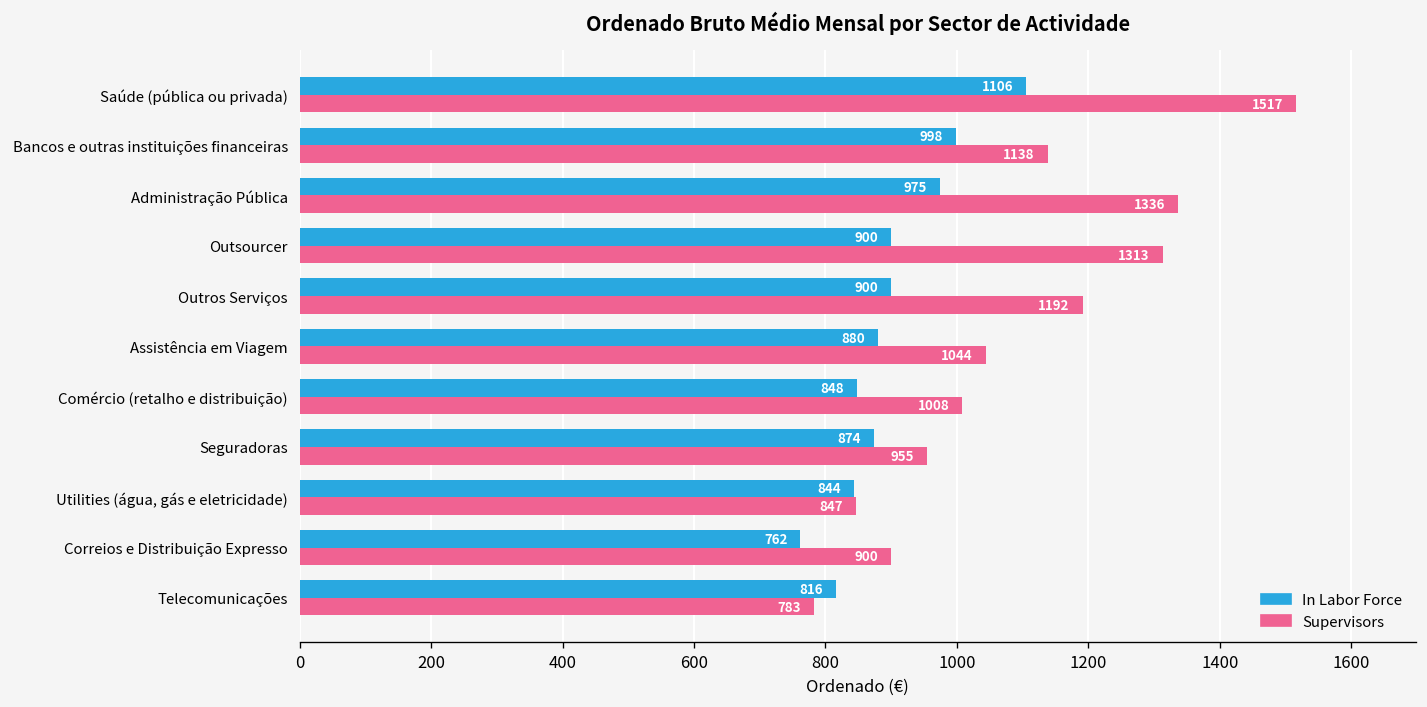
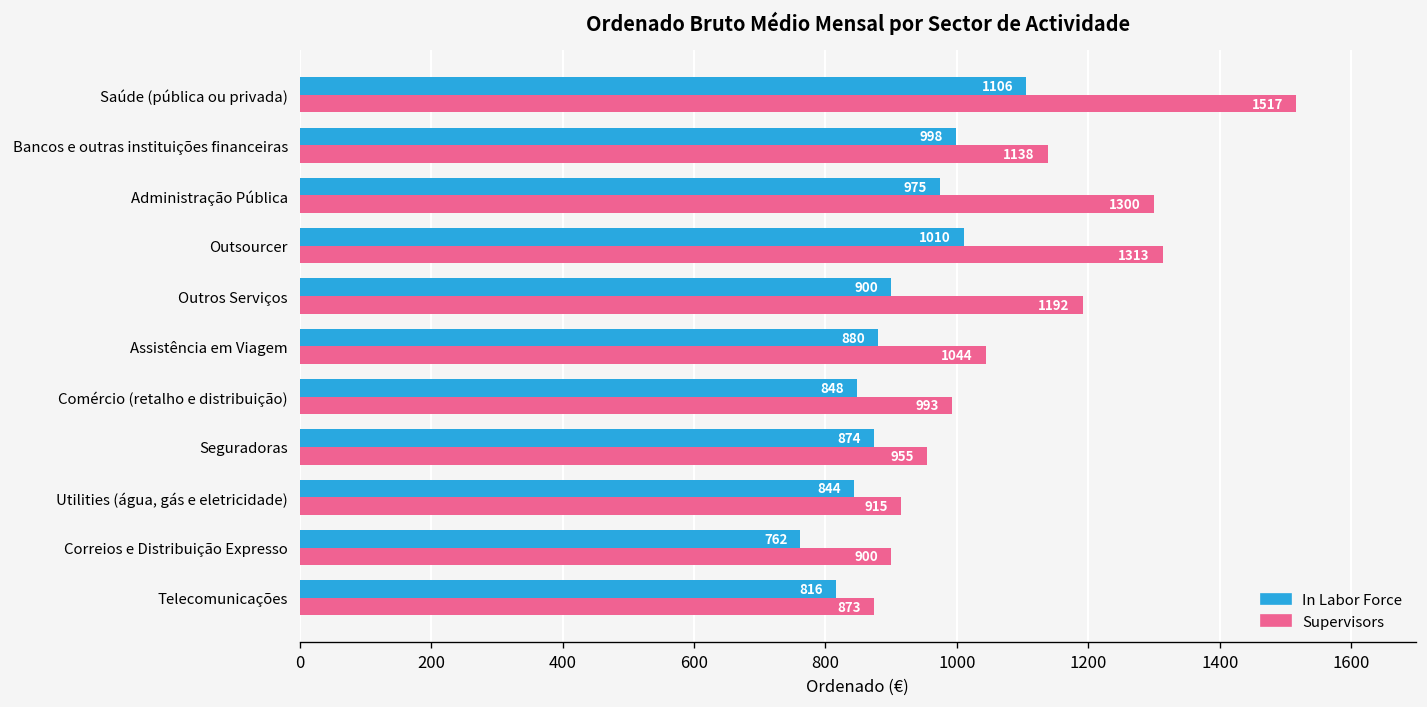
  {
    "In Labor Force": {
      "Saúde (pública ou privada)": 1106,
      "Bancos e outras instituições financeiras": 998,
      "Administração Pública": 975,
-     "Outsourcer": 900,
+     "Outsourcer": 1010,
      "Outros Serviços": 900,
      "Assistência em Viagem": 880,
      "Comércio (retalho e distribuição)": 848,
      "Seguradoras": 874,
      "Utilities (água, gás e eletricidade)": 844,
      "Correios e Distribuição Expresso": 762,
      "Telecomunicações": 816
    },
    "Supervisors": {
      "Saúde (pública ou privada)": 1517,
      "Bancos e outras instituições financeiras": 1138,
-     "Administração Pública": 1336,
+     "Administração Pública": 1300,
      "Outsourcer": 1313,
      "Outros Serviços": 1192,
      "Assistência em Viagem": 1044,
-     "Comércio (retalho e distribuição)": 1008,
+     "Comércio (retalho e distribuição)": 993,
      "Seguradoras": 955,
-     "Utilities (água, gás e eletricidade)": 847,
+     "Utilities (água, gás e eletricidade)": 915,
      "Correios e Distribuição Expresso": 900,
-     "Telecomunicações": 783
+     "Telecomunicações": 873
    }
  }
